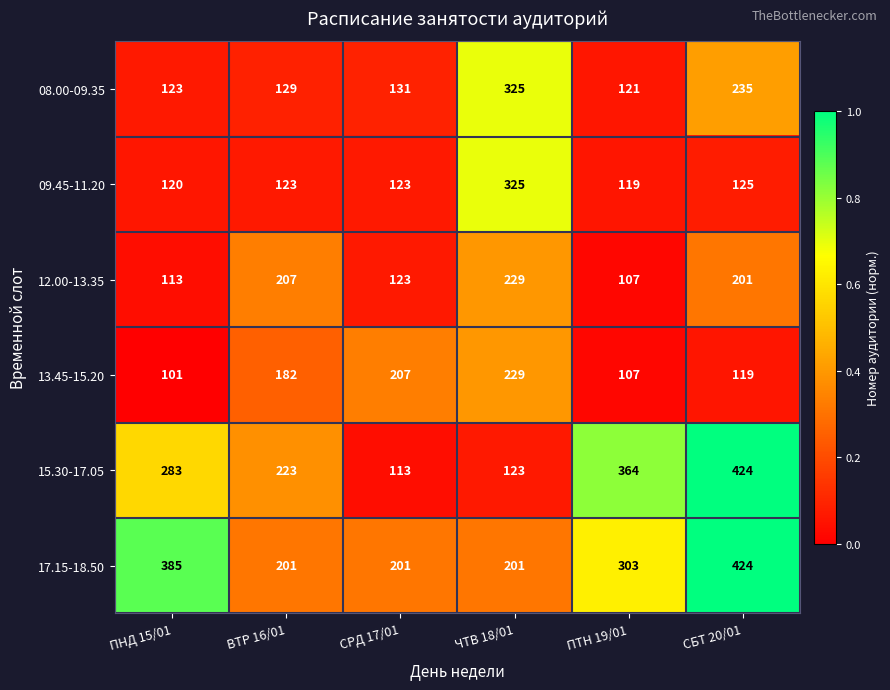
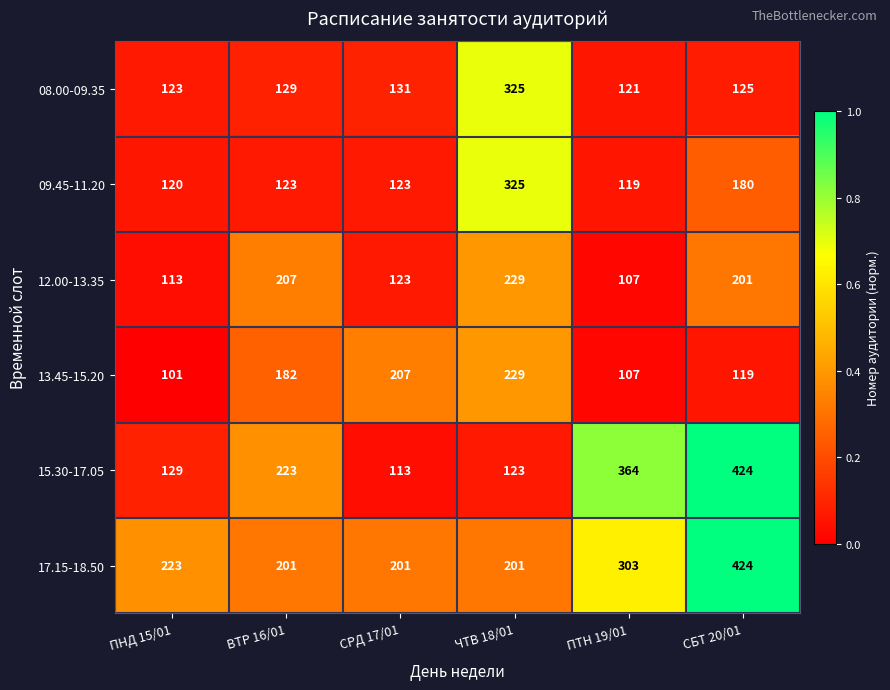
  {
    "08.00-09.35": {
      "ПНД 15/01": 123,
      "ВТР 16/01": 129,
      "СРД 17/01": 131,
      "ЧТВ 18/01": 325,
      "ПТН 19/01": 121,
-     "СБТ 20/01": 235
+     "СБТ 20/01": 125
    },
    "09.45-11.20": {
      "ПНД 15/01": 120,
      "ВТР 16/01": 123,
      "СРД 17/01": 123,
      "ЧТВ 18/01": 325,
      "ПТН 19/01": 119,
-     "СБТ 20/01": 125
+     "СБТ 20/01": 180
    },
    "12.00-13.35": {
      "ПНД 15/01": 113,
      "ВТР 16/01": 207,
      "СРД 17/01": 123,
      "ЧТВ 18/01": 229,
      "ПТН 19/01": 107,
      "СБТ 20/01": 201
    },
    "13.45-15.20": {
      "ПНД 15/01": 101,
      "ВТР 16/01": 182,
      "СРД 17/01": 207,
      "ЧТВ 18/01": 229,
      "ПТН 19/01": 107,
      "СБТ 20/01": 119
    },
    "15.30-17.05": {
-     "ПНД 15/01": 283,
+     "ПНД 15/01": 129,
      "ВТР 16/01": 223,
      "СРД 17/01": 113,
      "ЧТВ 18/01": 123,
      "ПТН 19/01": 364,
      "СБТ 20/01": 424
    },
    "17.15-18.50": {
-     "ПНД 15/01": 385,
+     "ПНД 15/01": 223,
      "ВТР 16/01": 201,
      "СРД 17/01": 201,
      "ЧТВ 18/01": 201,
      "ПТН 19/01": 303,
      "СБТ 20/01": 424
    }
  }
